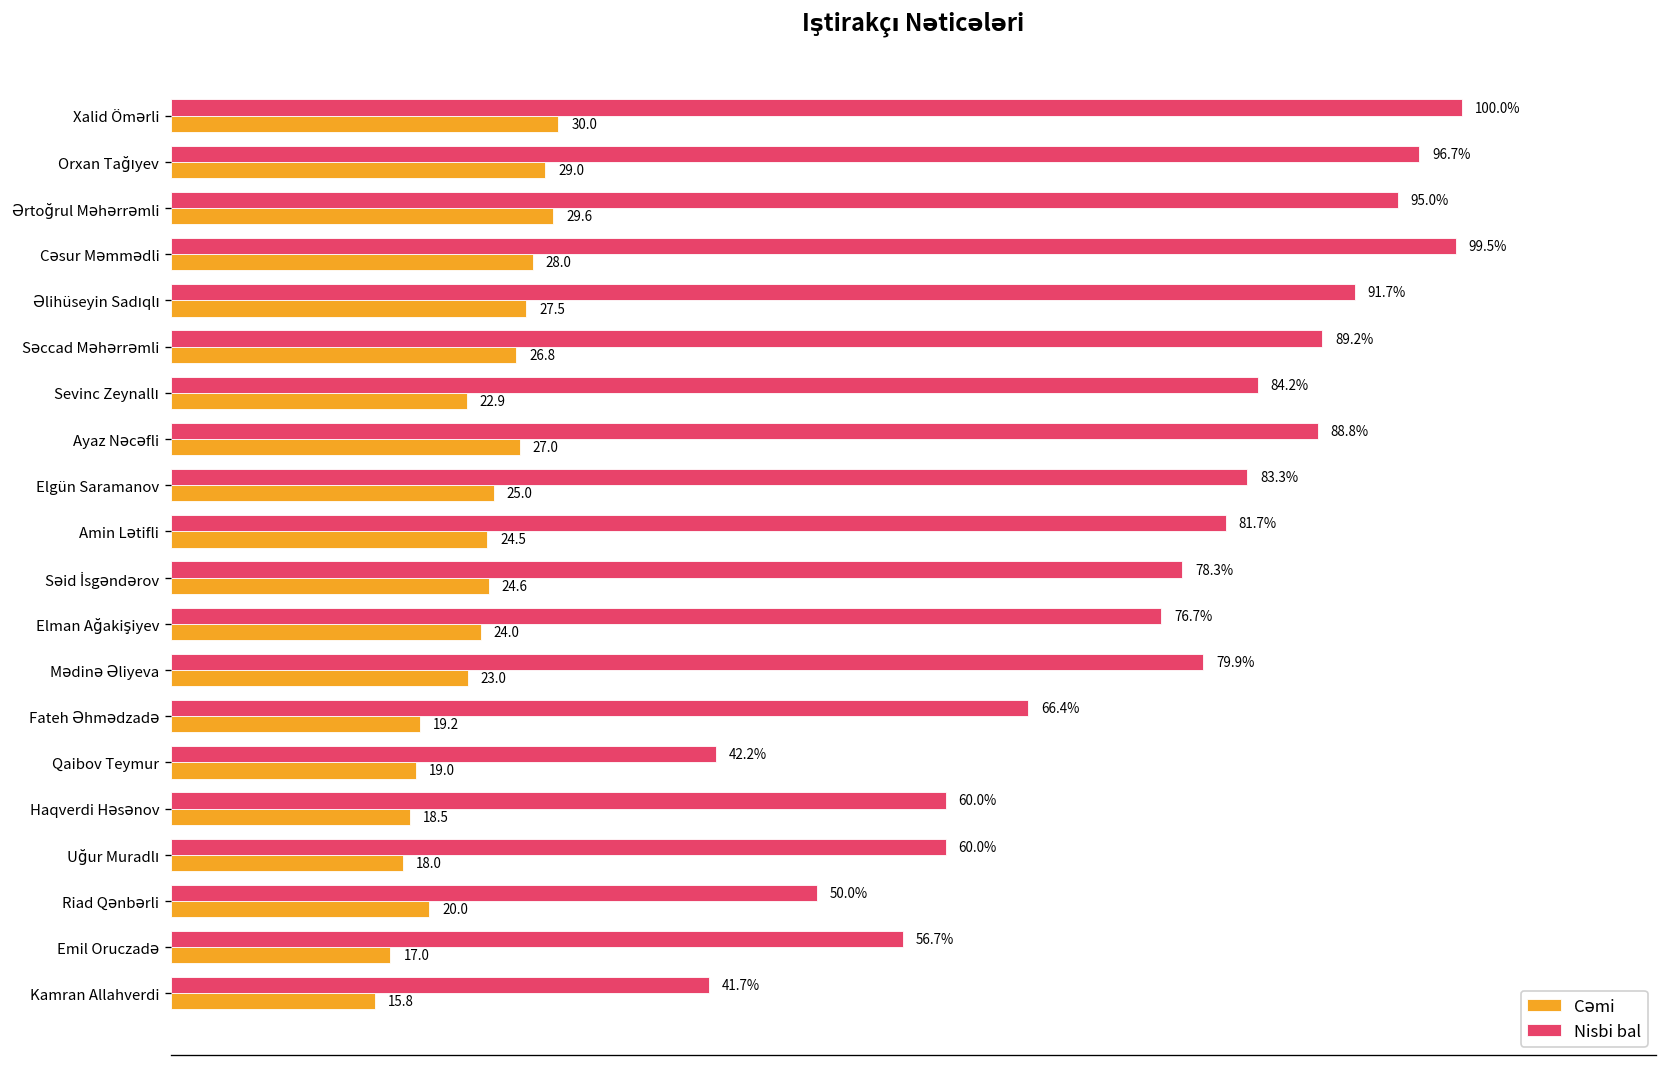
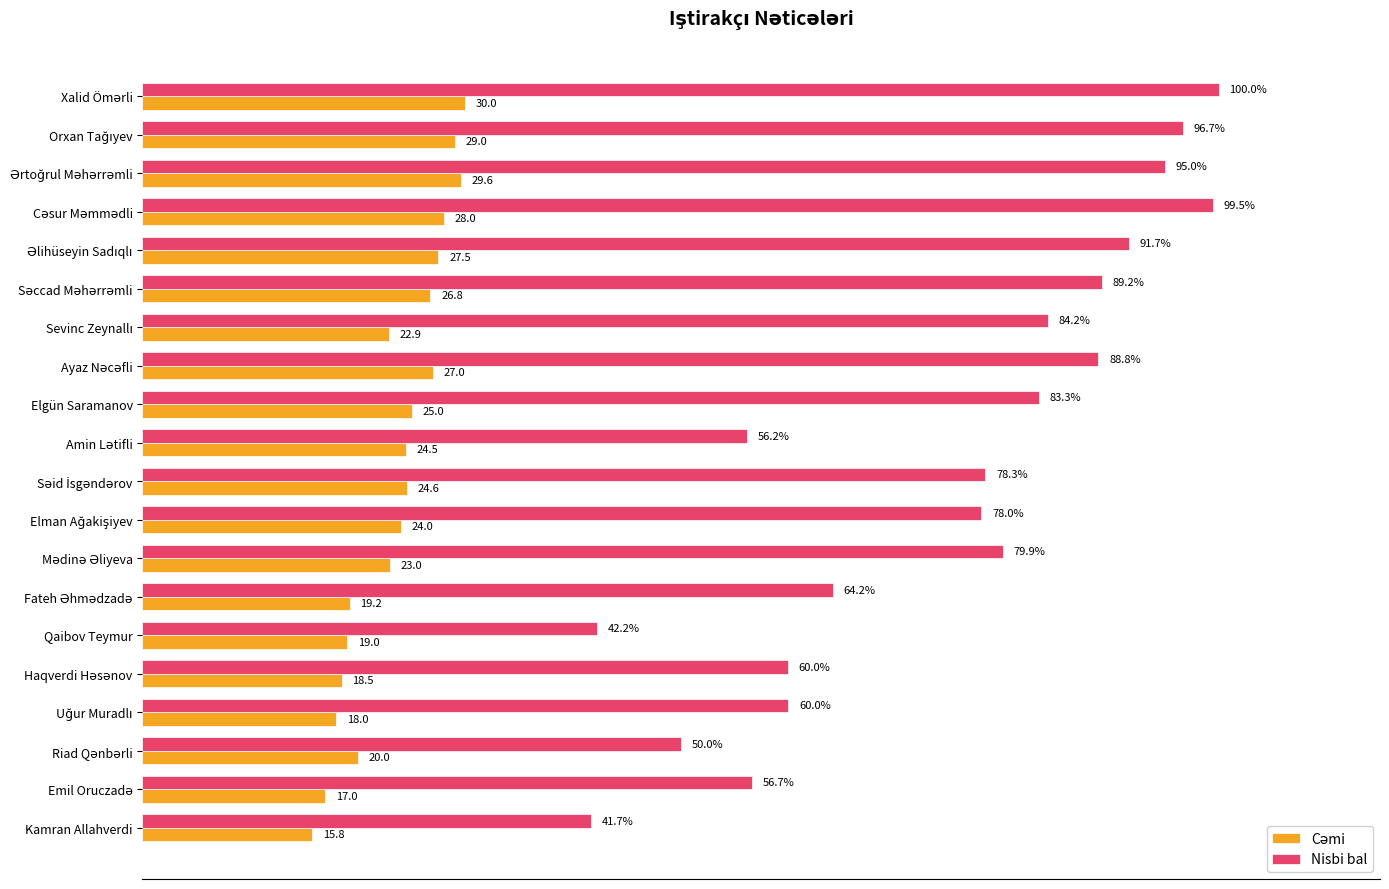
  {
    "Cəmi": {
      "Xalid Ömərli": "30.0",
      "Orxan Tağıyev": "29.0",
      "Ərtoğrul Məhərrəmli": "29.6",
      "Cəsur Məmmədli": "28.0",
      "Əlihüseyin Sadıqlı": "27.5",
      "Səccad Məhərrəmli": "26.8",
      "Sevinc Zeynallı": "22.9",
      "Ayaz Nəcəfli": "27.0",
      "Elgün Saramanov": "25.0",
      "Amin Lətifli": "24.5",
      "Səid İsgəndərov": "24.6",
      "Elman Ağakişiyev": "24.0",
      "Mədinə Əliyeva": "23.0",
      "Fateh Əhmədzadə": "19.2",
      "Qaibov Teymur": "19.0",
      "Haqverdi Həsənov": "18.5",
      "Uğur Muradlı": "18.0",
      "Riad Qənbərli": "20.0",
      "Emil Oruczadə": "17.0",
      "Kamran Allahverdi": "15.8"
    },
    "Nisbi bal": {
      "Xalid Ömərli": "100.0%",
      "Orxan Tağıyev": "96.7%",
      "Ərtoğrul Məhərrəmli": "95.0%",
      "Cəsur Məmmədli": "99.5%",
      "Əlihüseyin Sadıqlı": "91.7%",
      "Səccad Məhərrəmli": "89.2%",
      "Sevinc Zeynallı": "84.2%",
      "Ayaz Nəcəfli": "88.8%",
      "Elgün Saramanov": "83.3%",
-     "Amin Lətifli": "81.7%",
+     "Amin Lətifli": "56.2%",
      "Səid İsgəndərov": "78.3%",
-     "Elman Ağakişiyev": "76.7%",
+     "Elman Ağakişiyev": "78.0%",
      "Mədinə Əliyeva": "79.9%",
-     "Fateh Əhmədzadə": "66.4%",
+     "Fateh Əhmədzadə": "64.2%",
      "Qaibov Teymur": "42.2%",
      "Haqverdi Həsənov": "60.0%",
      "Uğur Muradlı": "60.0%",
      "Riad Qənbərli": "50.0%",
      "Emil Oruczadə": "56.7%",
      "Kamran Allahverdi": "41.7%"
    }
  }
